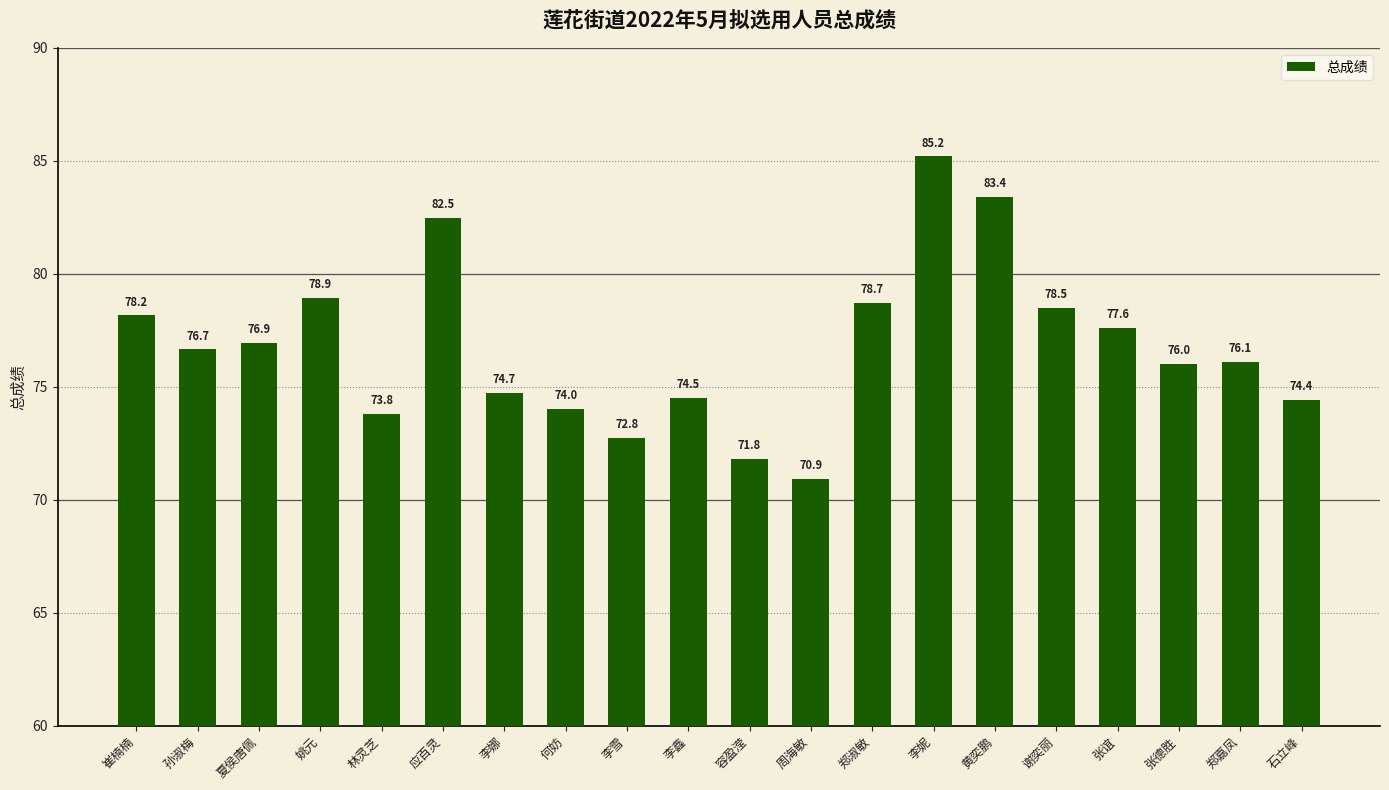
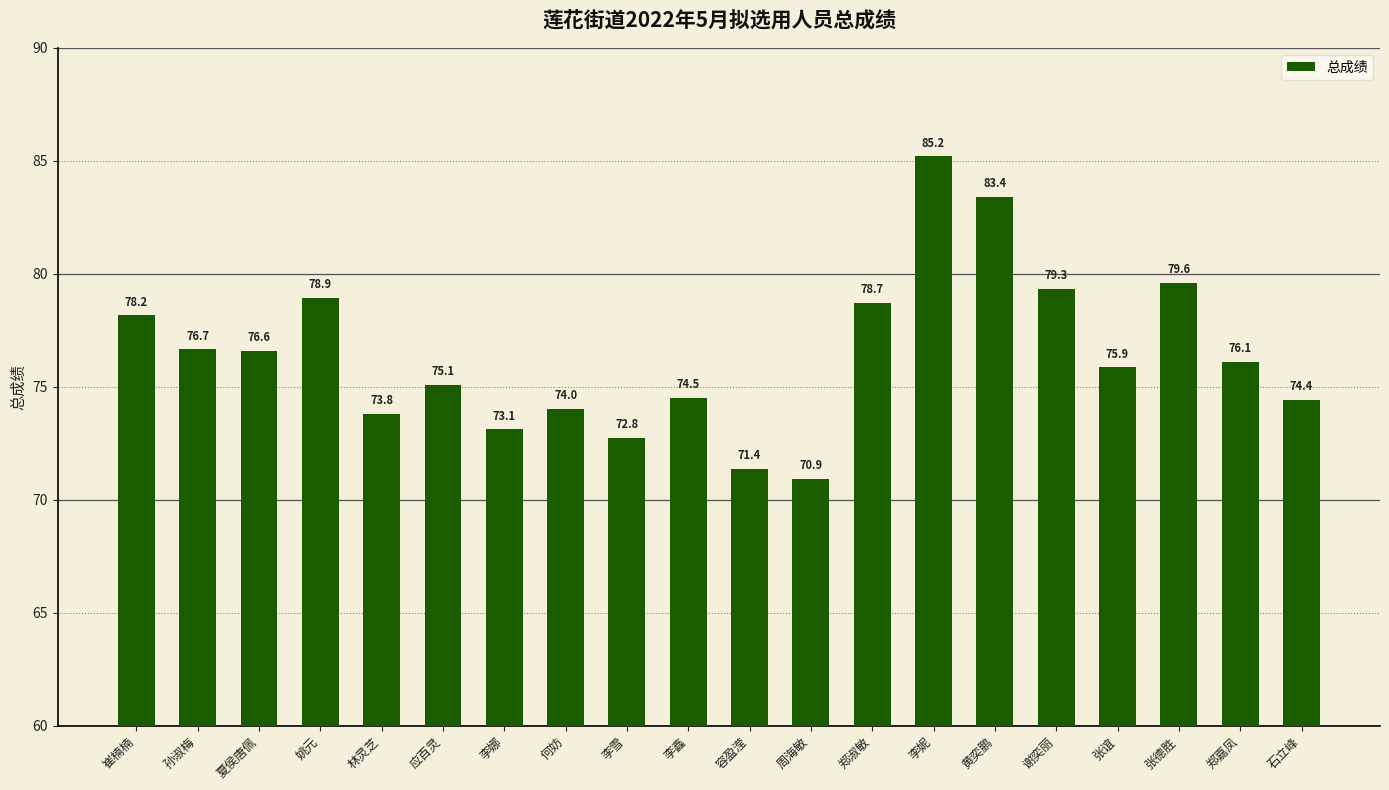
  {
    "崔楠楠": 78.2,
    "孙淑梅": 76.7,
-   "夏侯唐佩": 76.9,
+   "夏侯唐佩": 76.6,
    "姚元": 78.9,
    "林灵芝": 73.8,
-   "应百灵": 82.5,
-   "李娜": 74.7,
+   "应百灵": 75.1,
+   "李娜": 73.1,
    "何妨": 74.0,
    "李雪": 72.8,
    "李鑫": 74.5,
-   "容盈滢": 71.8,
+   "容盈滢": 71.4,
    "周海敏": 70.9,
    "郑淑敏": 78.7,
    "李妮": 85.2,
    "黄奕鹏": 83.4,
-   "谢奕丽": 78.5,
-   "张谊": 77.6,
-   "张德胜": 76.0,
+   "谢奕丽": 79.3,
+   "张谊": 75.9,
+   "张德胜": 79.6,
    "郑嘉凤": 76.1,
    "石立峰": 74.4
  }
